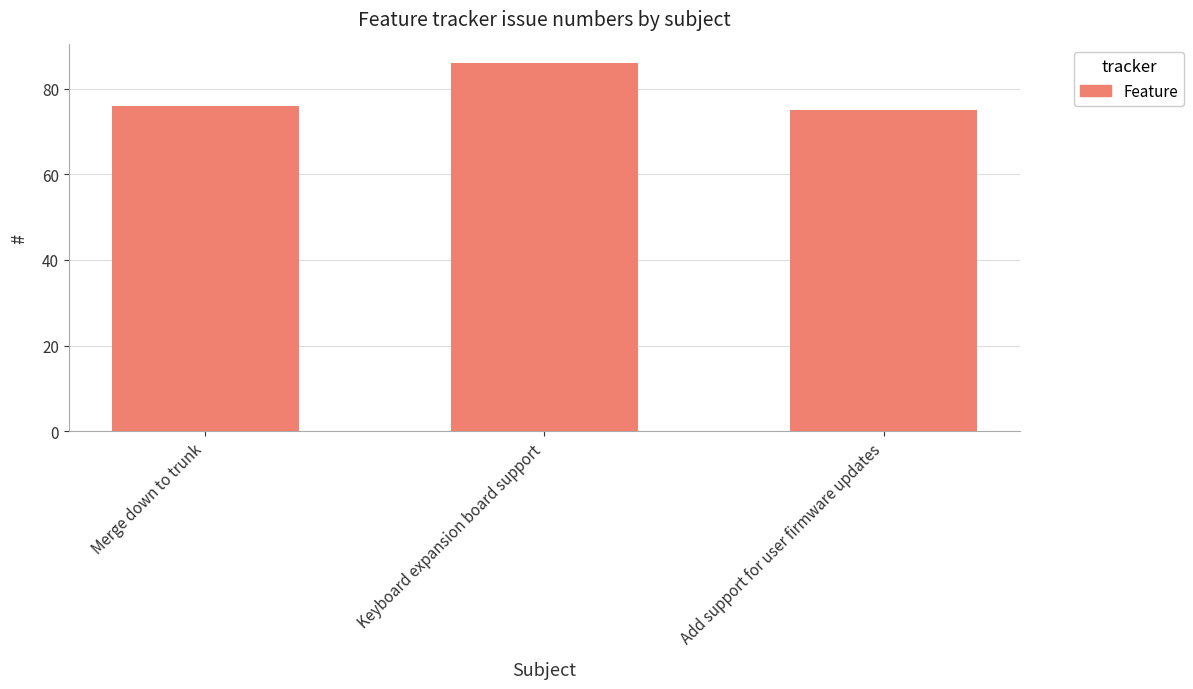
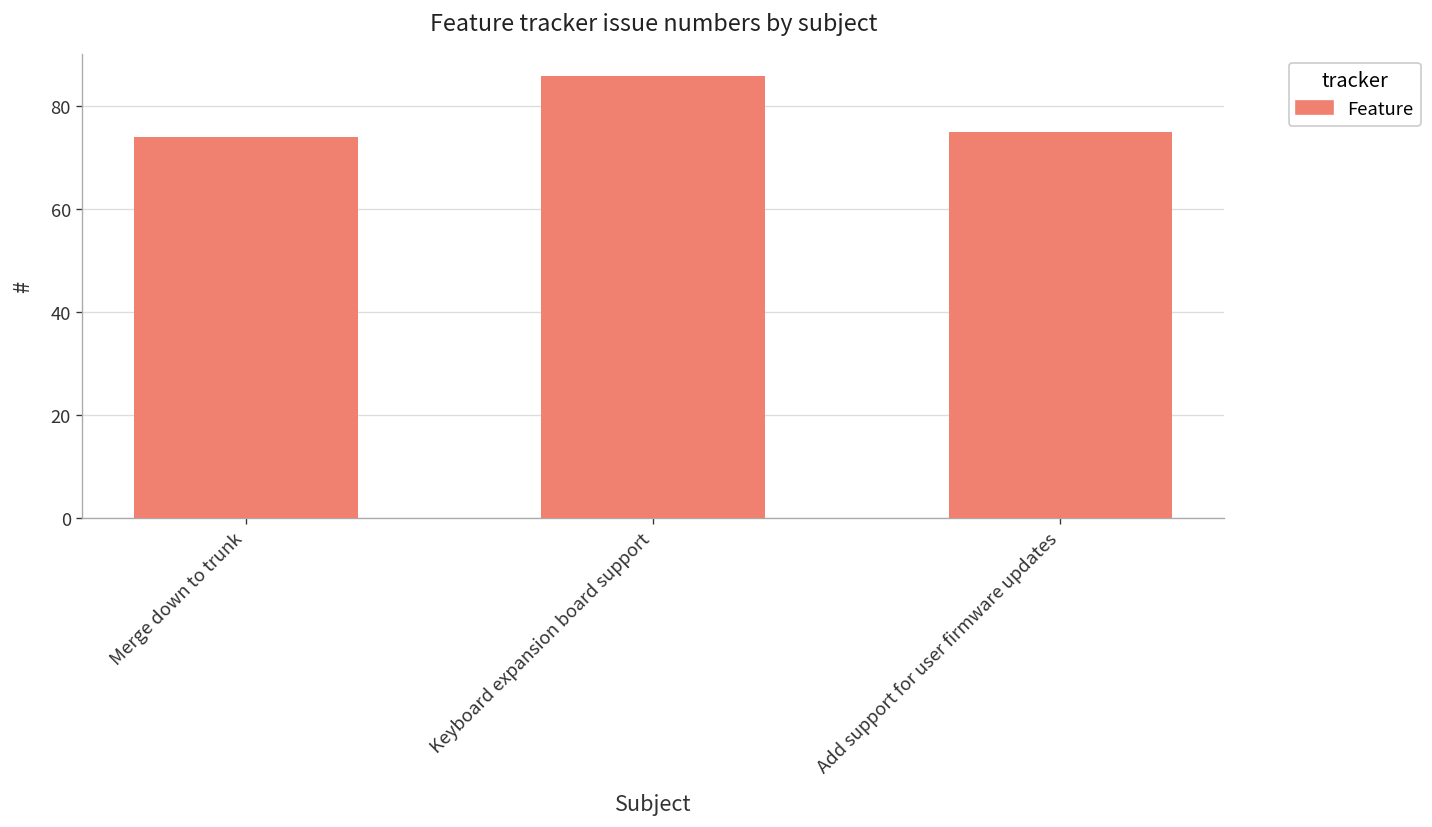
  {
-   "Merge down to trunk": 76,
+   "Merge down to trunk": 74,
    "Keyboard expansion board support": 86,
    "Add support for user firmware updates": 75
  }
